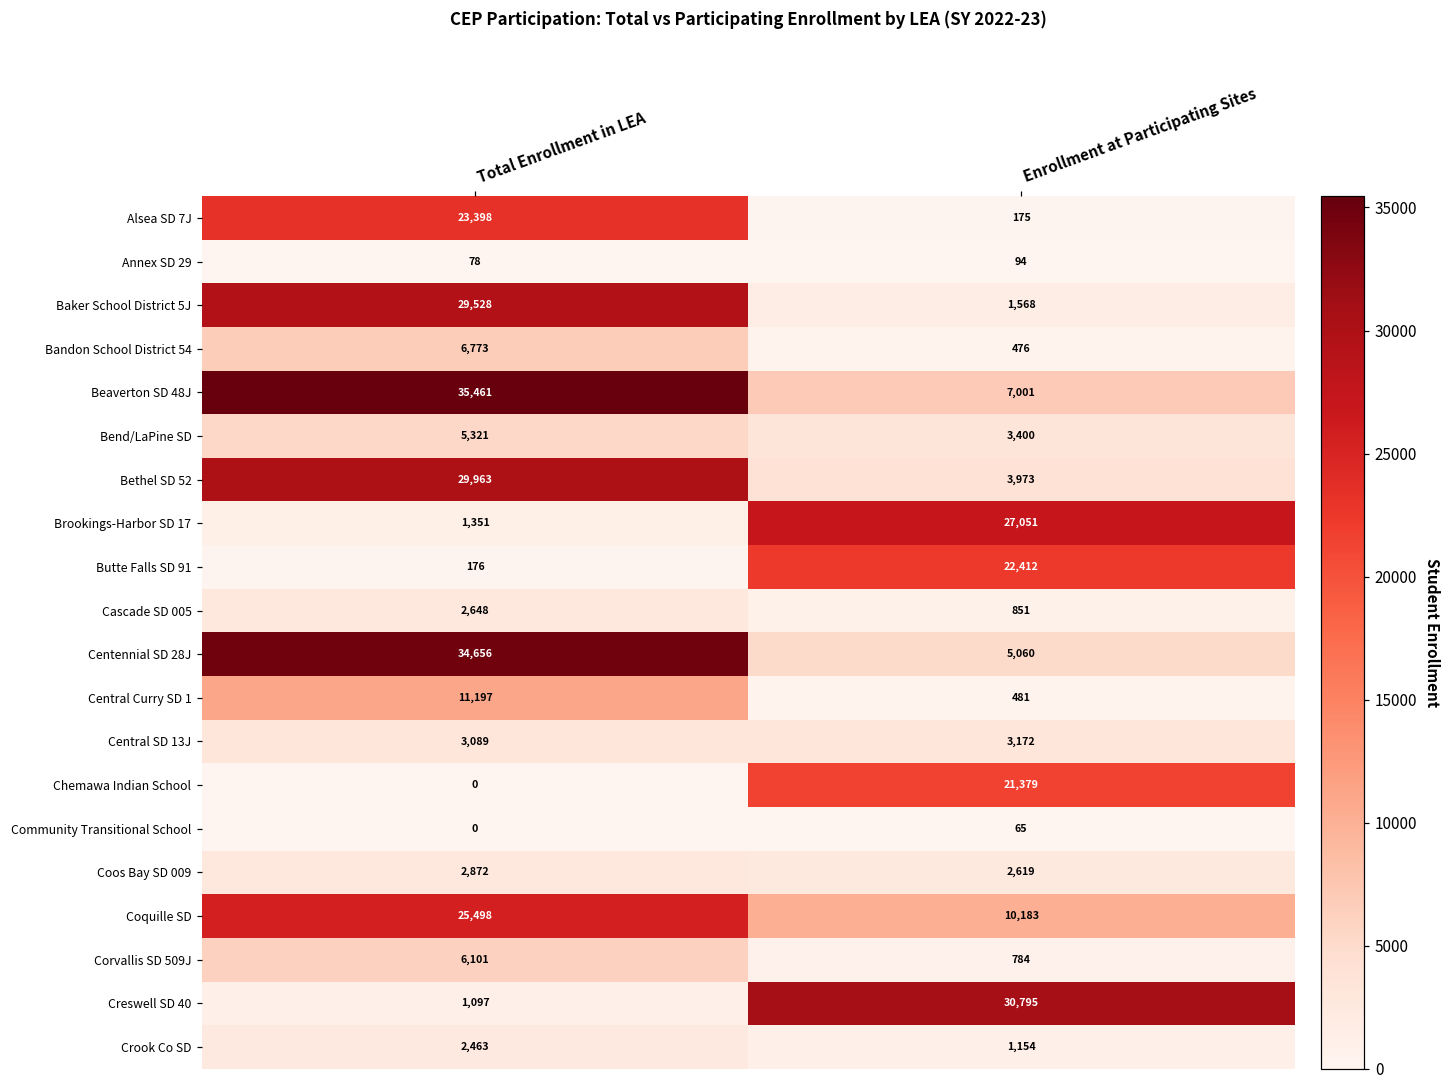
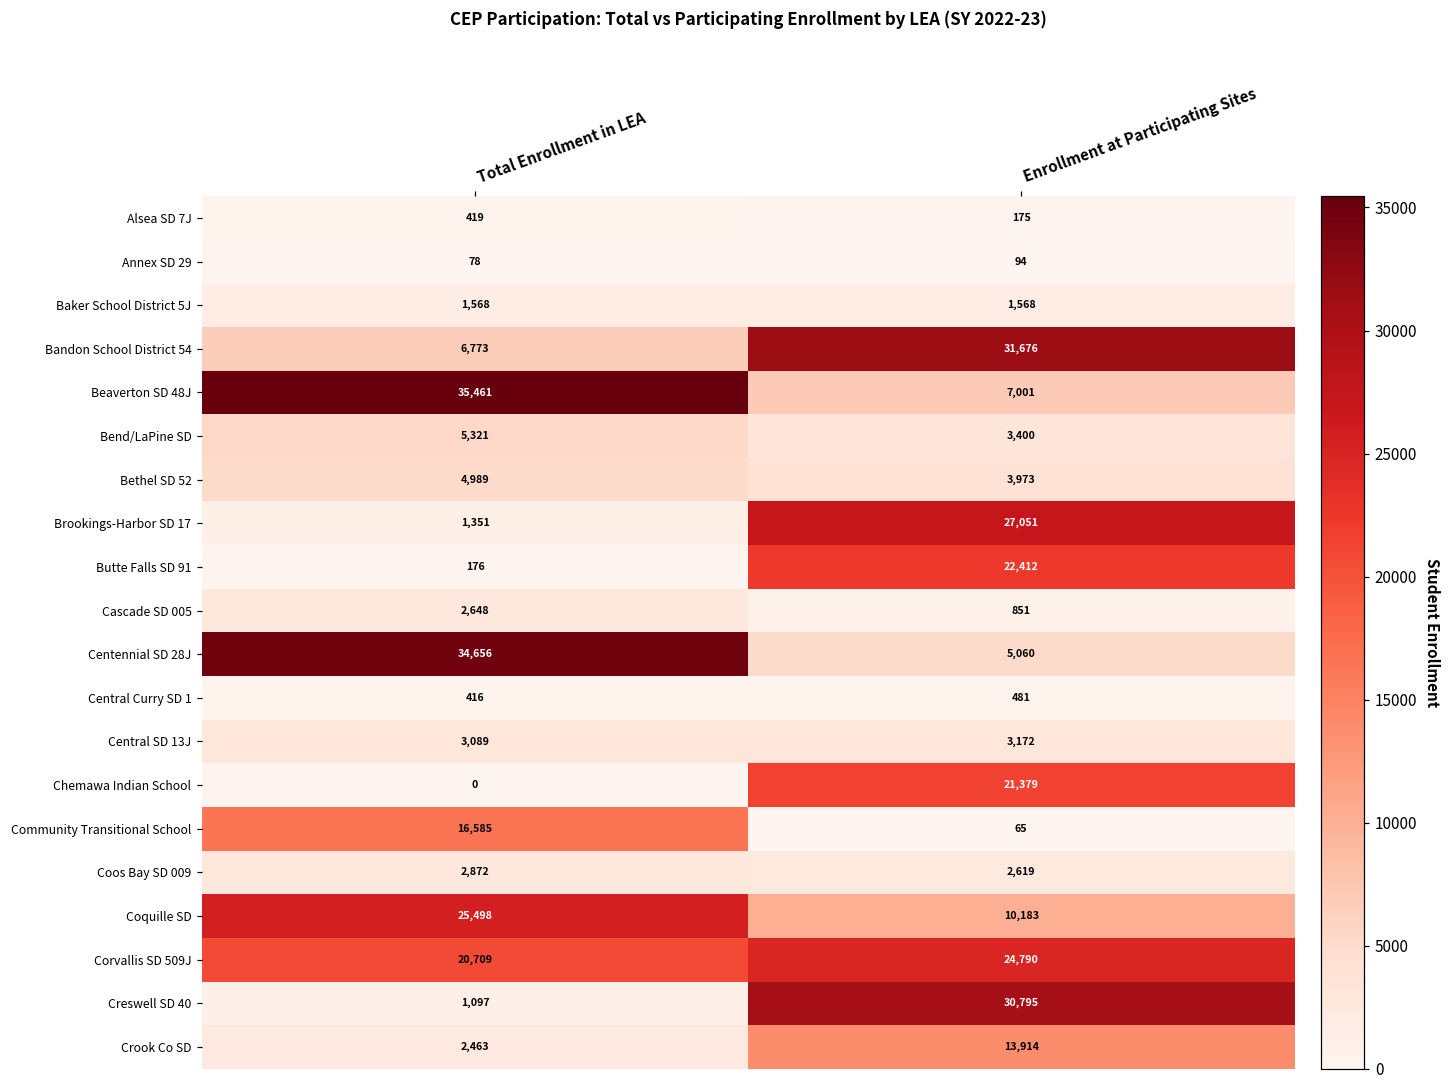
  {
    "Alsea SD 7J": {
-     "Total Enrollment in LEA": "23,398",
+     "Total Enrollment in LEA": "419",
      "Enrollment at Participating Sites": "175"
    },
    "Annex SD 29": {
      "Total Enrollment in LEA": "78",
      "Enrollment at Participating Sites": "94"
    },
    "Baker School District 5J": {
-     "Total Enrollment in LEA": "29,528",
+     "Total Enrollment in LEA": "1,568",
      "Enrollment at Participating Sites": "1,568"
    },
    "Bandon School District 54": {
      "Total Enrollment in LEA": "6,773",
-     "Enrollment at Participating Sites": "476"
+     "Enrollment at Participating Sites": "31,676"
    },
    "Beaverton SD 48J": {
      "Total Enrollment in LEA": "35,461",
      "Enrollment at Participating Sites": "7,001"
    },
    "Bend/LaPine SD": {
      "Total Enrollment in LEA": "5,321",
      "Enrollment at Participating Sites": "3,400"
    },
    "Bethel SD 52": {
-     "Total Enrollment in LEA": "29,963",
+     "Total Enrollment in LEA": "4,989",
      "Enrollment at Participating Sites": "3,973"
    },
    "Brookings-Harbor SD 17": {
      "Total Enrollment in LEA": "1,351",
      "Enrollment at Participating Sites": "27,051"
    },
    "Butte Falls SD 91": {
      "Total Enrollment in LEA": "176",
      "Enrollment at Participating Sites": "22,412"
    },
    "Cascade SD 005": {
      "Total Enrollment in LEA": "2,648",
      "Enrollment at Participating Sites": "851"
    },
    "Centennial SD 28J": {
      "Total Enrollment in LEA": "34,656",
      "Enrollment at Participating Sites": "5,060"
    },
    "Central Curry SD 1": {
-     "Total Enrollment in LEA": "11,197",
+     "Total Enrollment in LEA": "416",
      "Enrollment at Participating Sites": "481"
    },
    "Central SD 13J": {
      "Total Enrollment in LEA": "3,089",
      "Enrollment at Participating Sites": "3,172"
    },
    "Chemawa Indian School": {
      "Total Enrollment in LEA": "0",
      "Enrollment at Participating Sites": "21,379"
    },
    "Community Transitional School": {
-     "Total Enrollment in LEA": "0",
+     "Total Enrollment in LEA": "16,585",
      "Enrollment at Participating Sites": "65"
    },
    "Coos Bay SD 009": {
      "Total Enrollment in LEA": "2,872",
      "Enrollment at Participating Sites": "2,619"
    },
    "Coquille SD": {
      "Total Enrollment in LEA": "25,498",
      "Enrollment at Participating Sites": "10,183"
    },
    "Corvallis SD 509J": {
-     "Total Enrollment in LEA": "6,101",
-     "Enrollment at Participating Sites": "784"
+     "Total Enrollment in LEA": "20,709",
+     "Enrollment at Participating Sites": "24,790"
    },
    "Creswell SD 40": {
      "Total Enrollment in LEA": "1,097",
      "Enrollment at Participating Sites": "30,795"
    },
    "Crook Co SD": {
      "Total Enrollment in LEA": "2,463",
-     "Enrollment at Participating Sites": "1,154"
+     "Enrollment at Participating Sites": "13,914"
    }
  }
